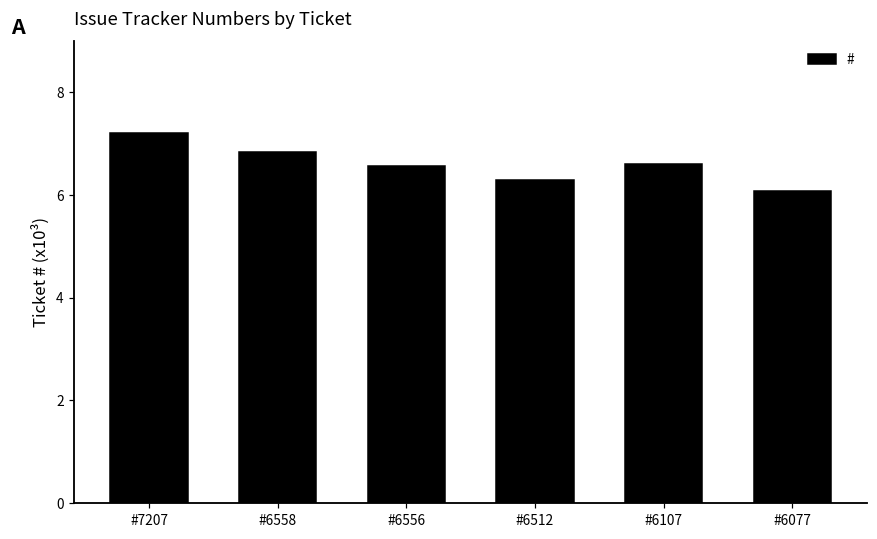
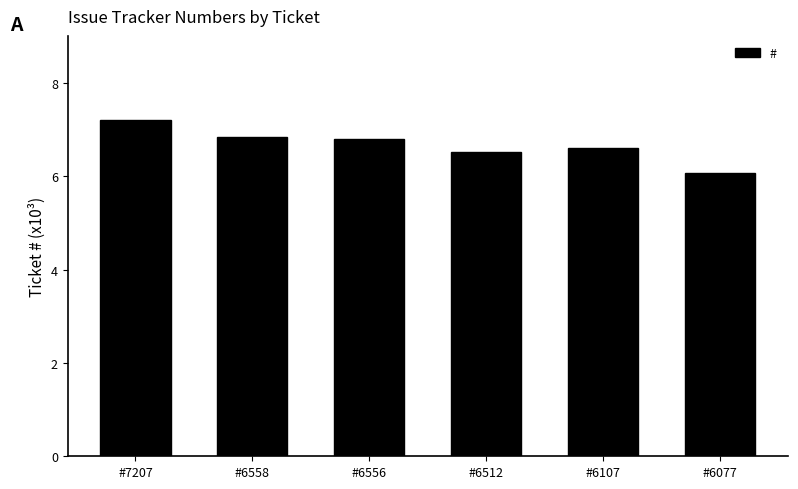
  {
    "#7207": 7.2,
    "#6558": 6.8,
-   "#6556": 6.6,
-   "#6512": 6.3,
+   "#6556": 6.8,
+   "#6512": 6.5,
    "#6107": 6.6,
    "#6077": 6.1
  }
